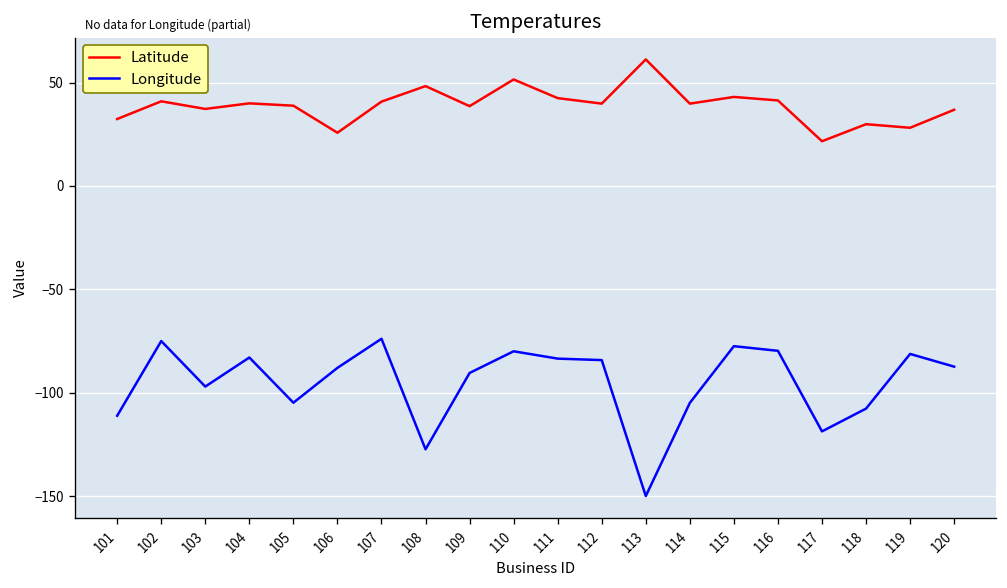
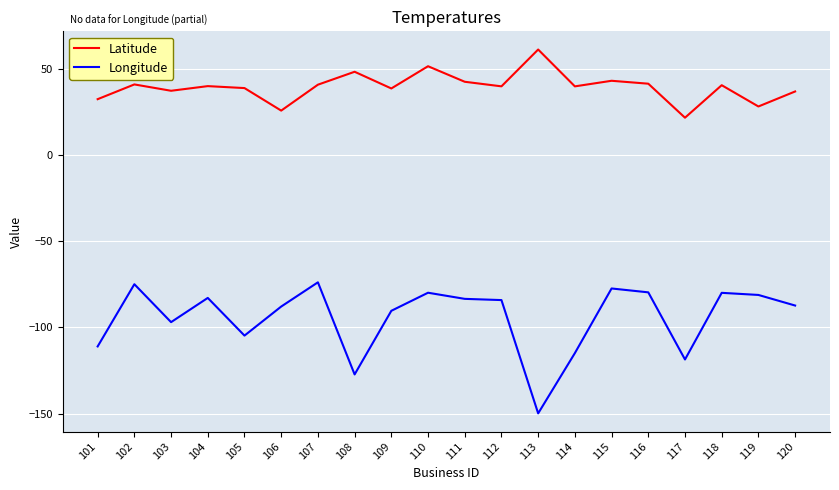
  {
    "Latitude": {
      "101": 32,
      "102": 41,
      "103": 37,
      "104": 40,
      "105": 39,
      "106": 26,
      "107": 41,
      "108": 48,
      "109": 39,
      "110": 51,
      "111": 42,
      "112": 40,
      "113": 61,
      "114": 40,
      "115": 43,
      "116": 41,
      "117": 22,
-     "118": 30,
+     "118": 40,
      "119": 28,
      "120": 37
    },
    "Longitude": {
      "101": -111,
      "102": -75,
      "103": -97,
      "104": -83,
      "105": -105,
      "106": -88,
      "107": -74,
      "108": -127,
      "109": -90,
      "110": -80,
      "111": -83,
      "112": -84,
      "113": -150,
-     "114": -105,
+     "114": -115,
      "115": -77,
      "116": -80,
      "117": -119,
-     "118": -108,
+     "118": -80,
      "119": -81,
      "120": -87
    }
  }
